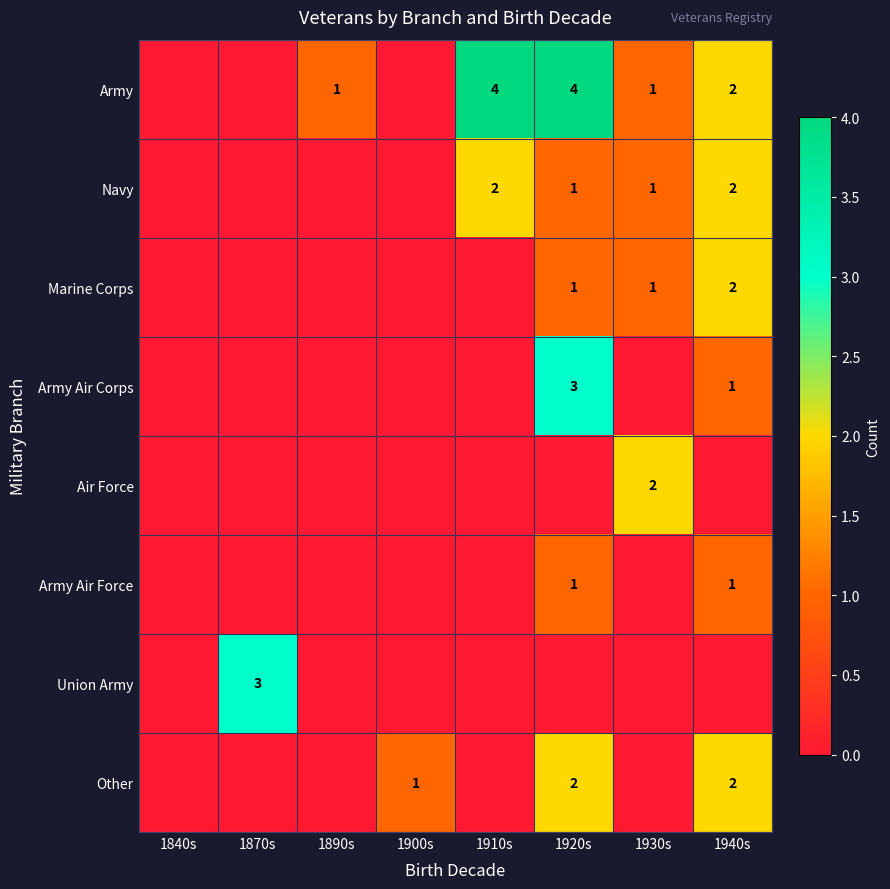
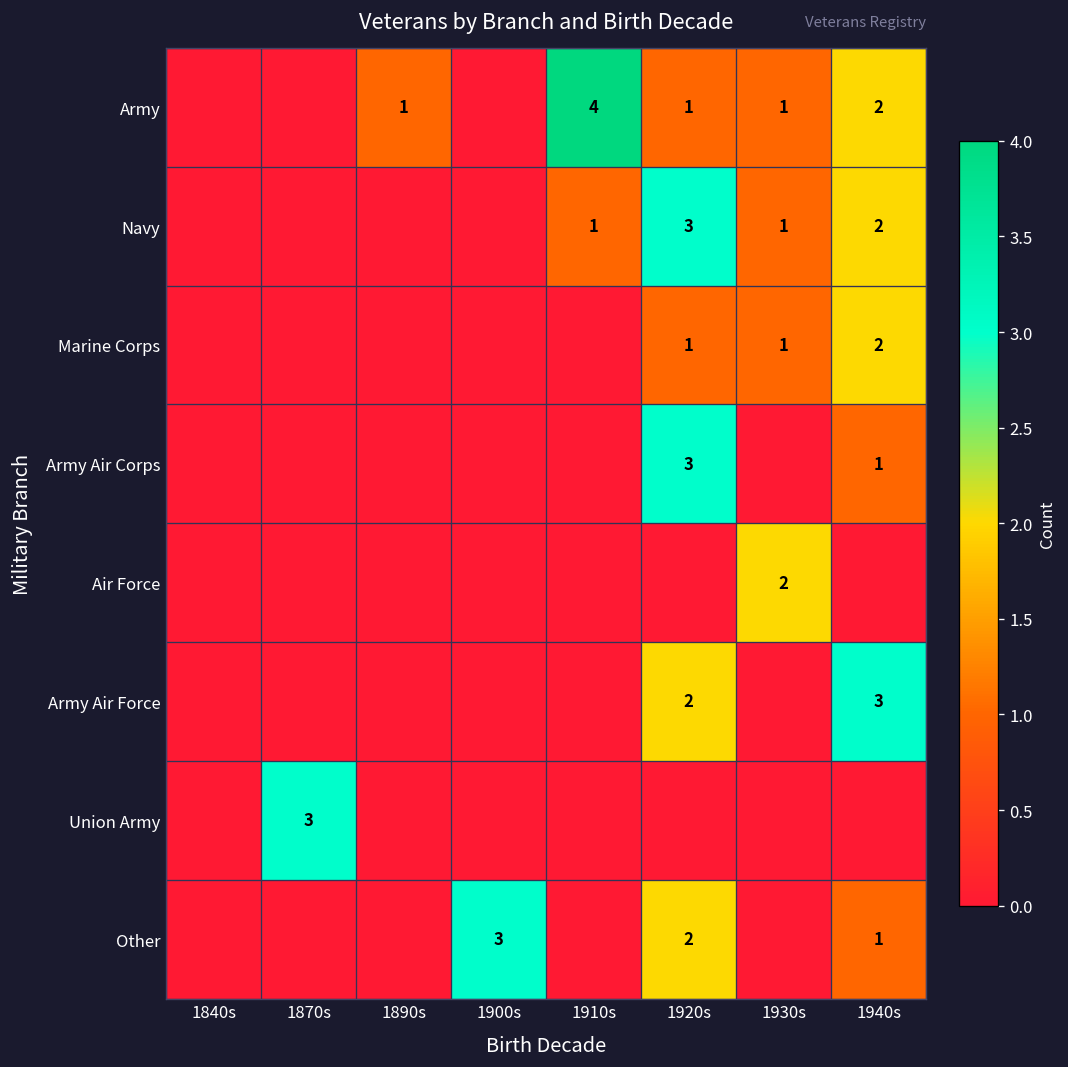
  {
    "Army": {
      "1890s": 1,
      "1910s": 4,
-     "1920s": 4,
+     "1920s": 1,
      "1930s": 1,
      "1940s": 2
    },
    "Navy": {
-     "1910s": 2,
-     "1920s": 1,
+     "1910s": 1,
+     "1920s": 3,
      "1930s": 1,
      "1940s": 2
    },
    "Marine Corps": {
      "1920s": 1,
      "1930s": 1,
      "1940s": 2
    },
    "Army Air Corps": {
      "1920s": 3,
      "1940s": 1
    },
    "Air Force": {
      "1930s": 2
    },
    "Army Air Force": {
-     "1920s": 1,
-     "1940s": 1
+     "1920s": 2,
+     "1940s": 3
    },
    "Union Army": {
      "1870s": 3
    },
    "Other": {
-     "1900s": 1,
+     "1900s": 3,
      "1920s": 2,
-     "1940s": 2
+     "1940s": 1
    }
  }
